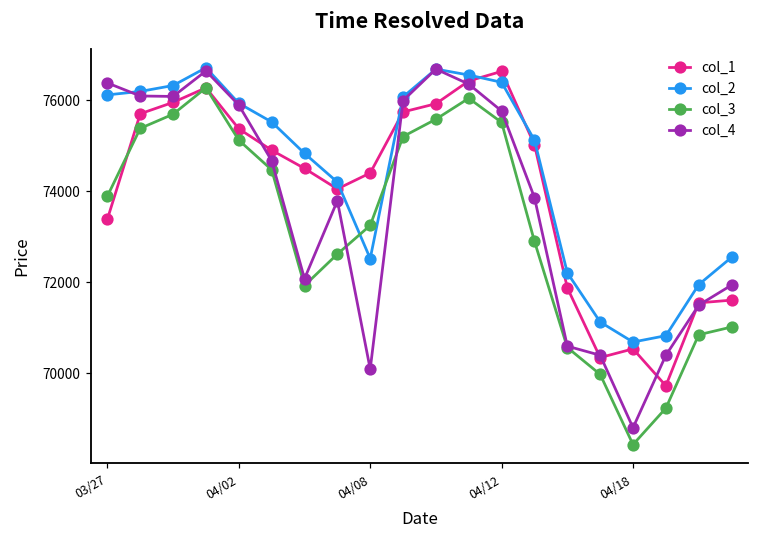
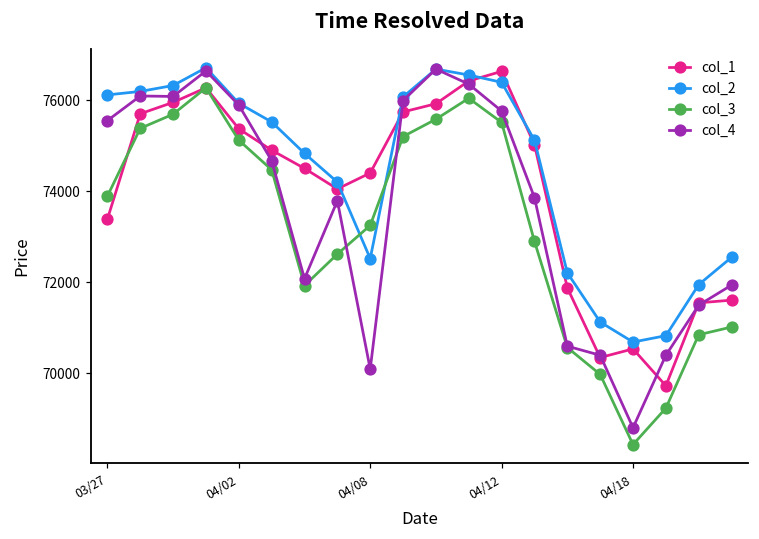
  {
    "col_1": {
      "03/27": 73400,
      "04/02": 75400,
      "04/08": 74400,
      "04/12": 76600,
      "04/18": 70500
    },
    "col_2": {
      "03/27": 76100,
      "04/08": 72500,
      "04/12": 76400,
      "04/18": 70700
    },
    "col_3": {
      "03/27": 73900,
      "04/02": 75100,
      "04/08": 73300,
      "04/12": 75500,
      "04/18": 68400
    },
    "col_4": {
-     "03/27": 76400,
+     "03/27": 75600,
      "04/08": 70100,
      "04/12": 75800,
      "04/18": 68800
    }
  }
